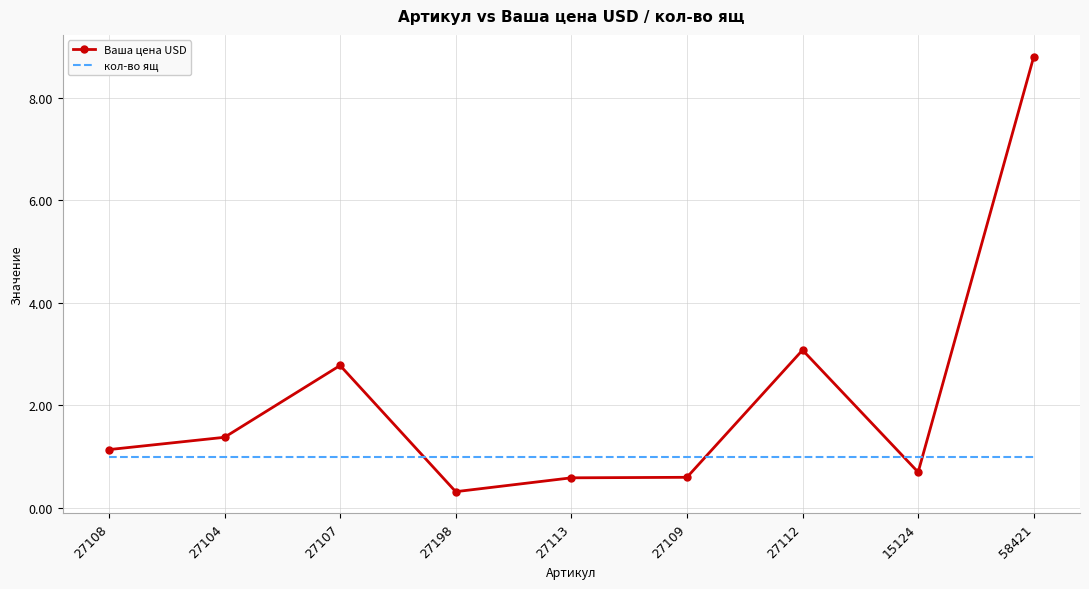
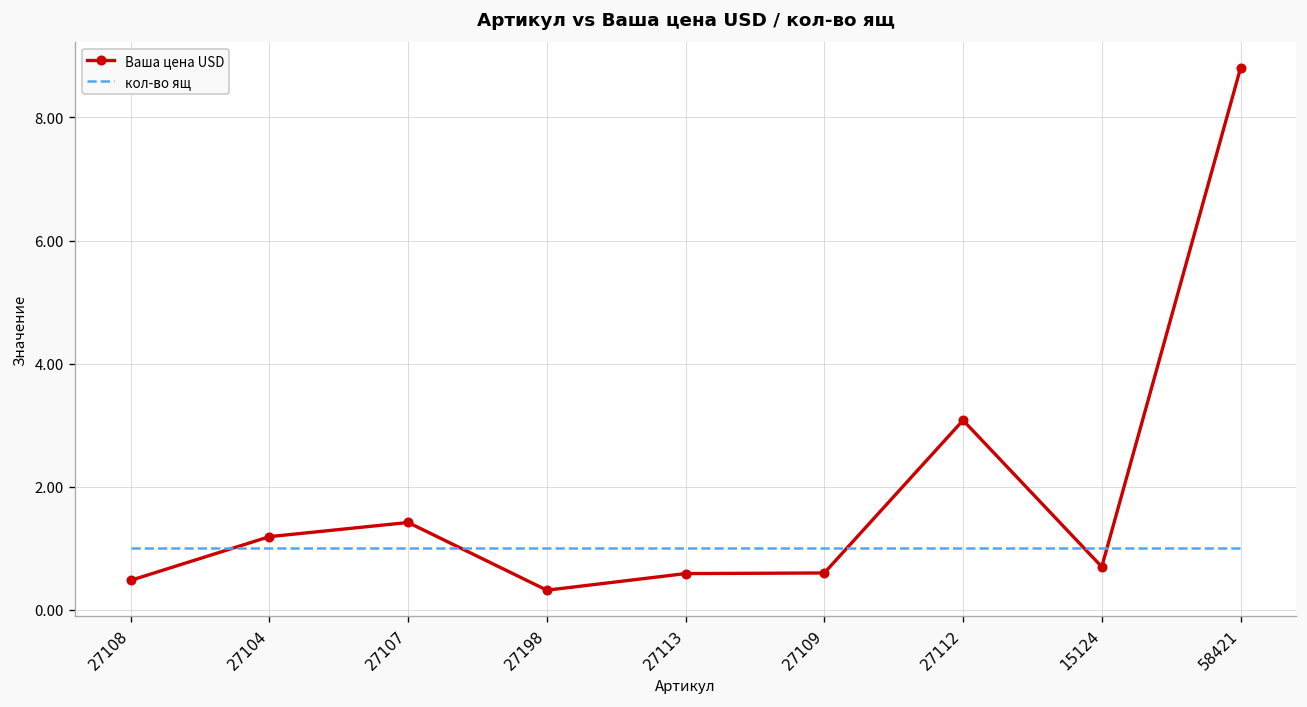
  {
    "Ваша цена USD": {
-     "27108": 1.1,
-     "27104": 1.4,
-     "27107": 2.8,
+     "27108": 0.5,
+     "27104": 1.2,
+     "27107": 1.4,
      "27198": 0.3,
      "27113": 0.6,
      "27109": 0.6,
      "27112": 3.1,
      "15124": 0.7,
      "58421": 8.8
    },
    "кол-во ящ": {
      "27108": 1.0,
      "27104": 1.0,
      "27107": 1.0,
      "27198": 1.0,
      "27113": 1.0,
      "27109": 1.0,
      "27112": 1.0,
      "15124": 1.0,
      "58421": 1.0
    }
  }
